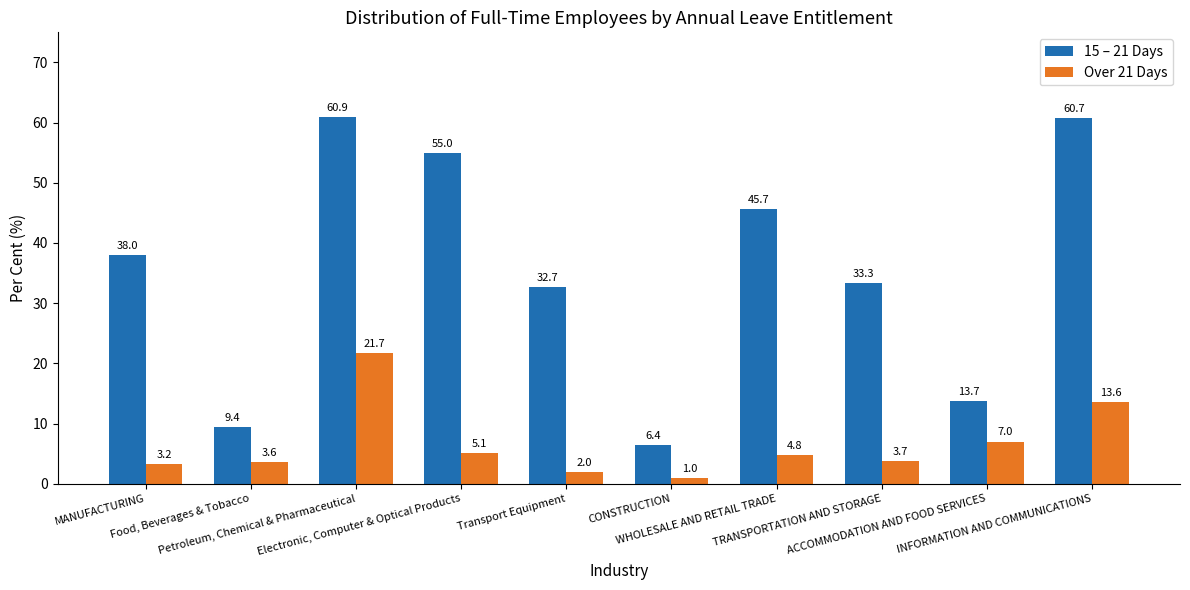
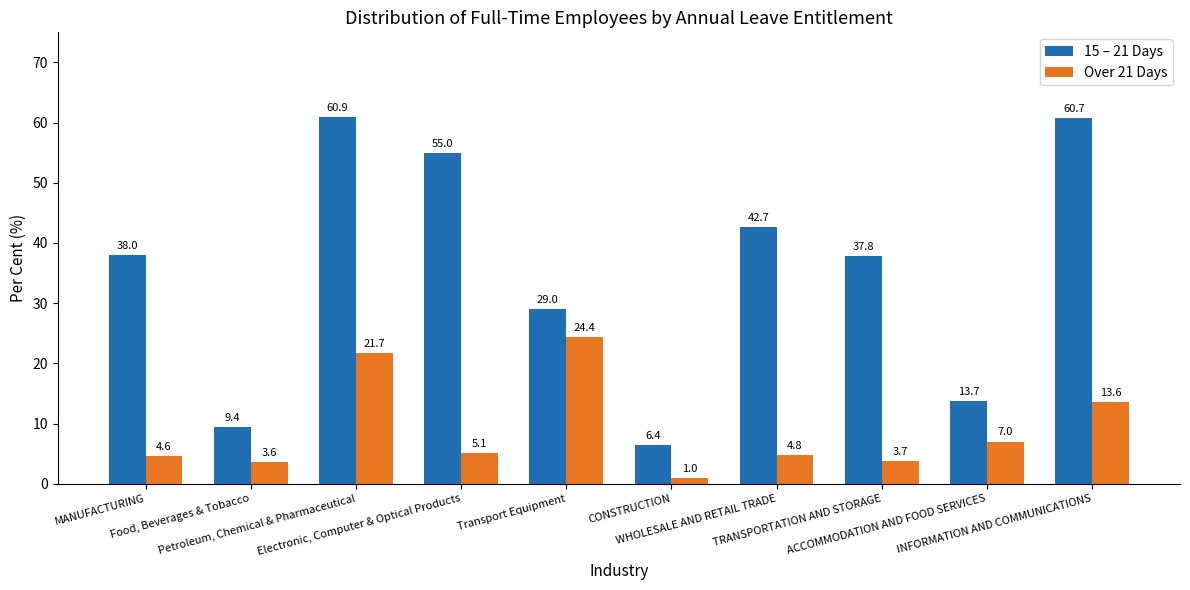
  {
    "15 – 21 Days": {
      "MANUFACTURING": 38.0,
      "Food, Beverages & Tobacco": 9.4,
      "Petroleum, Chemical & Pharmaceutical": 60.9,
      "Electronic, Computer & Optical Products": 55.0,
-     "Transport Equipment": 32.7,
+     "Transport Equipment": 29.0,
      "CONSTRUCTION": 6.4,
-     "WHOLESALE AND RETAIL TRADE": 45.7,
-     "TRANSPORTATION AND STORAGE": 33.3,
+     "WHOLESALE AND RETAIL TRADE": 42.7,
+     "TRANSPORTATION AND STORAGE": 37.8,
      "ACCOMMODATION AND FOOD SERVICES": 13.7,
      "INFORMATION AND COMMUNICATIONS": 60.7
    },
    "Over 21 Days": {
-     "MANUFACTURING": 3.2,
+     "MANUFACTURING": 4.6,
      "Food, Beverages & Tobacco": 3.6,
      "Petroleum, Chemical & Pharmaceutical": 21.7,
      "Electronic, Computer & Optical Products": 5.1,
-     "Transport Equipment": 2.0,
+     "Transport Equipment": 24.4,
      "CONSTRUCTION": 1.0,
      "WHOLESALE AND RETAIL TRADE": 4.8,
      "TRANSPORTATION AND STORAGE": 3.7,
      "ACCOMMODATION AND FOOD SERVICES": 7.0,
      "INFORMATION AND COMMUNICATIONS": 13.6
    }
  }
